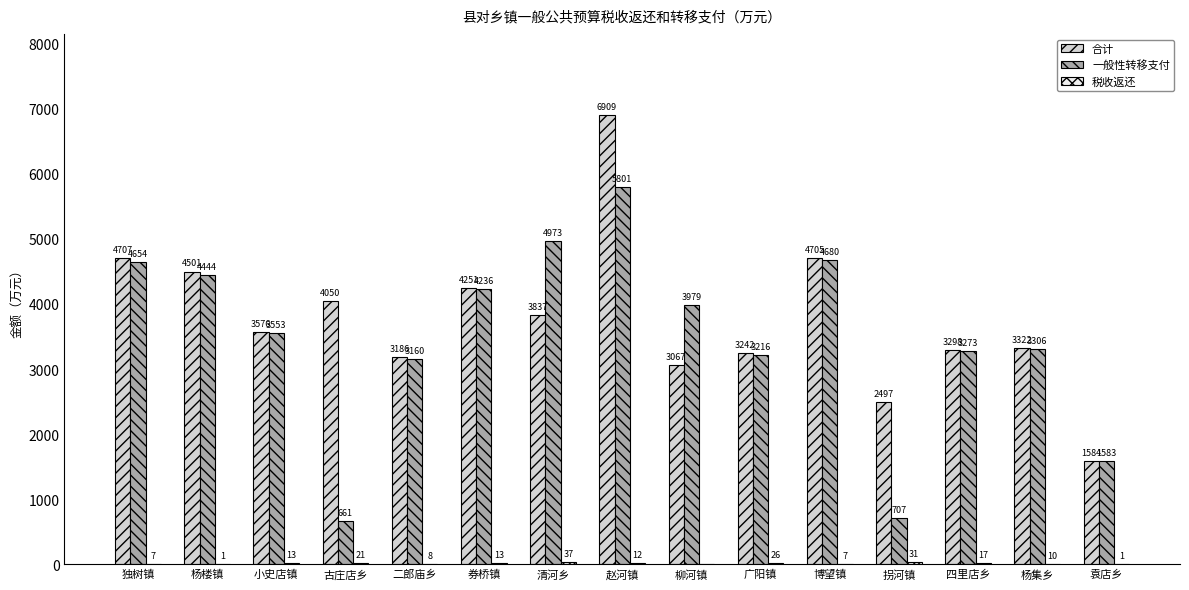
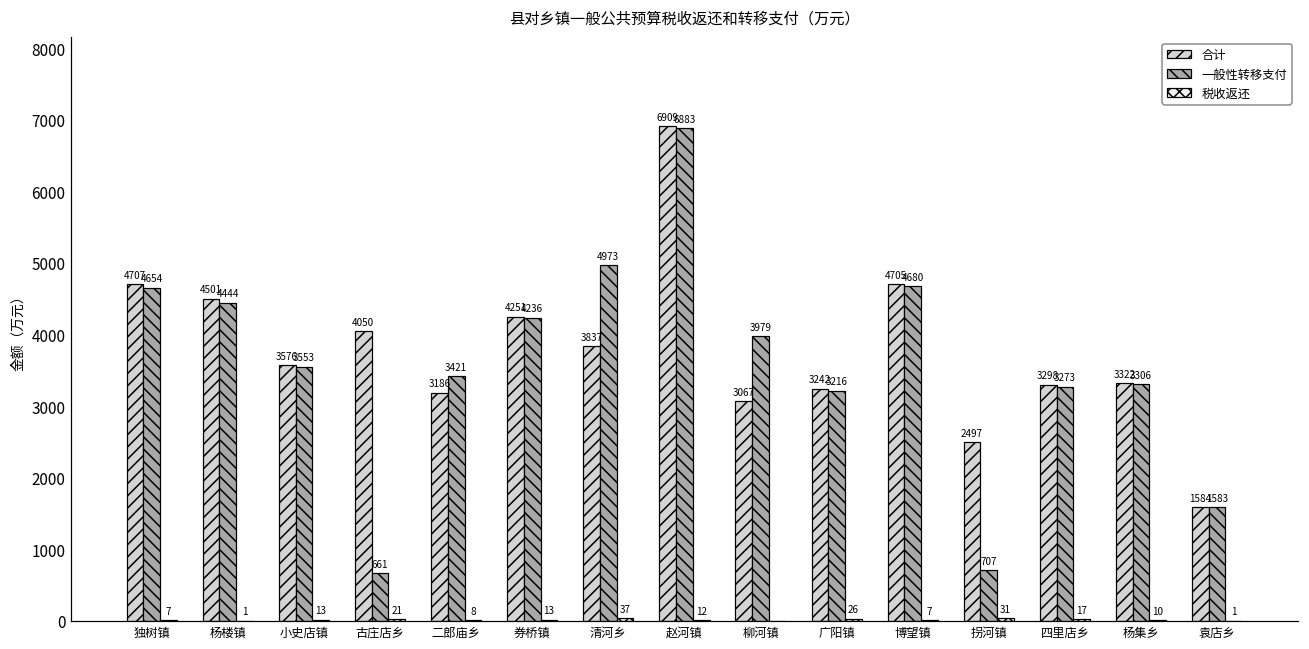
  {
    "一般性转移支付": {
      "杨楼镇": 4444,
      "古庄店乡": 661,
-     "二郎庙乡": 3160,
+     "二郎庙乡": 3421,
      "清河乡": 4973,
-     "赵河镇": 5801,
+     "赵河镇": 6883,
      "柳河镇": 3979,
      "拐河镇": 707
    }
  }
